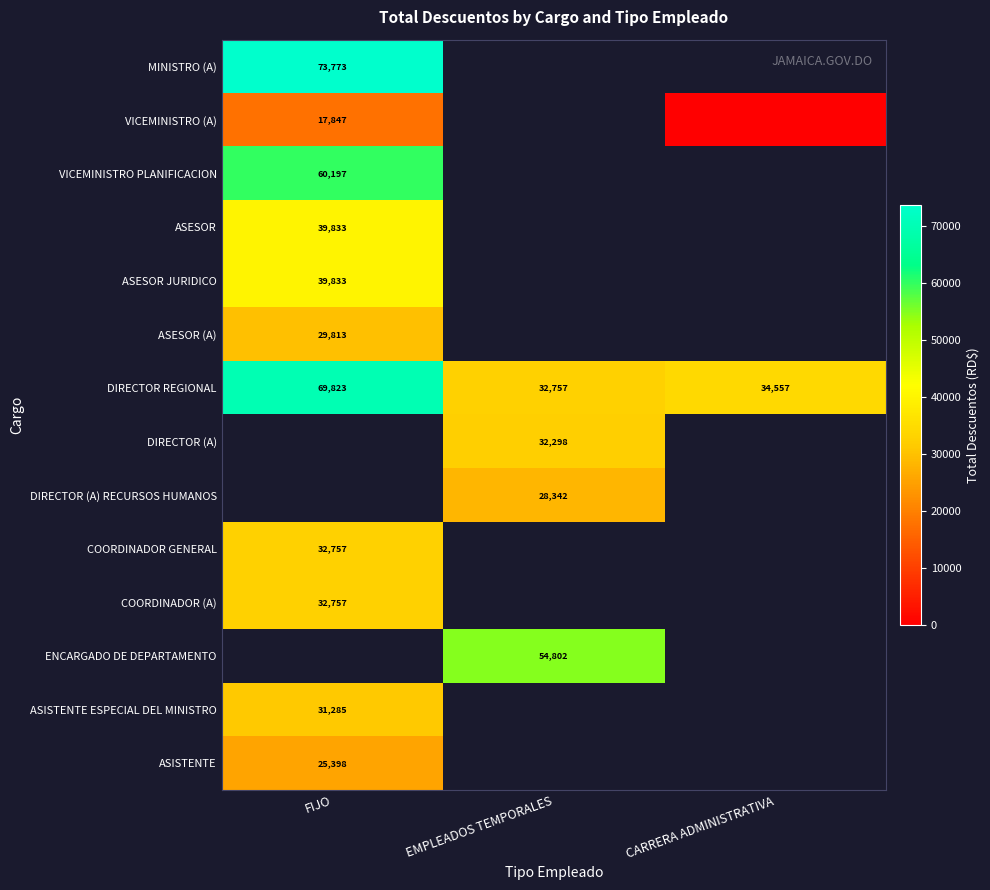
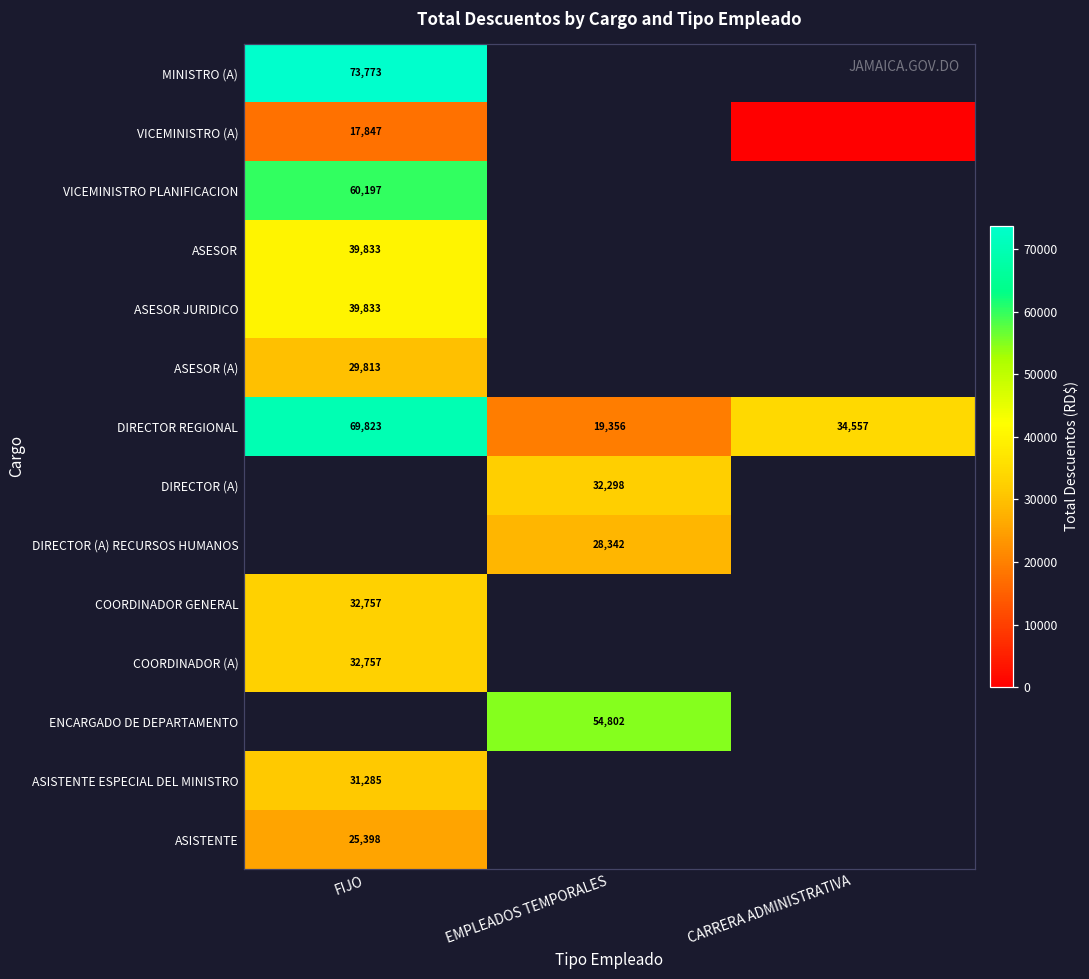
  {
    "MINISTRO (A)": {
      "FIJO": "73,773"
    },
    "VICEMINISTRO (A)": {
      "FIJO": "17,847"
    },
    "VICEMINISTRO PLANIFICACION": {
      "FIJO": "60,197"
    },
    "ASESOR": {
      "FIJO": "39,833"
    },
    "ASESOR JURIDICO": {
      "FIJO": "39,833"
    },
    "ASESOR (A)": {
      "FIJO": "29,813"
    },
    "DIRECTOR REGIONAL": {
      "FIJO": "69,823",
-     "EMPLEADOS TEMPORALES": "32,757",
+     "EMPLEADOS TEMPORALES": "19,356",
      "CARRERA ADMINISTRATIVA": "34,557"
    },
    "DIRECTOR (A)": {
      "EMPLEADOS TEMPORALES": "32,298"
    },
    "DIRECTOR (A) RECURSOS HUMANOS": {
      "EMPLEADOS TEMPORALES": "28,342"
    },
    "COORDINADOR GENERAL": {
      "FIJO": "32,757"
    },
    "COORDINADOR (A)": {
      "FIJO": "32,757"
    },
    "ENCARGADO DE DEPARTAMENTO": {
      "EMPLEADOS TEMPORALES": "54,802"
    },
    "ASISTENTE ESPECIAL DEL MINISTRO": {
      "FIJO": "31,285"
    },
    "ASISTENTE": {
      "FIJO": "25,398"
    }
  }
